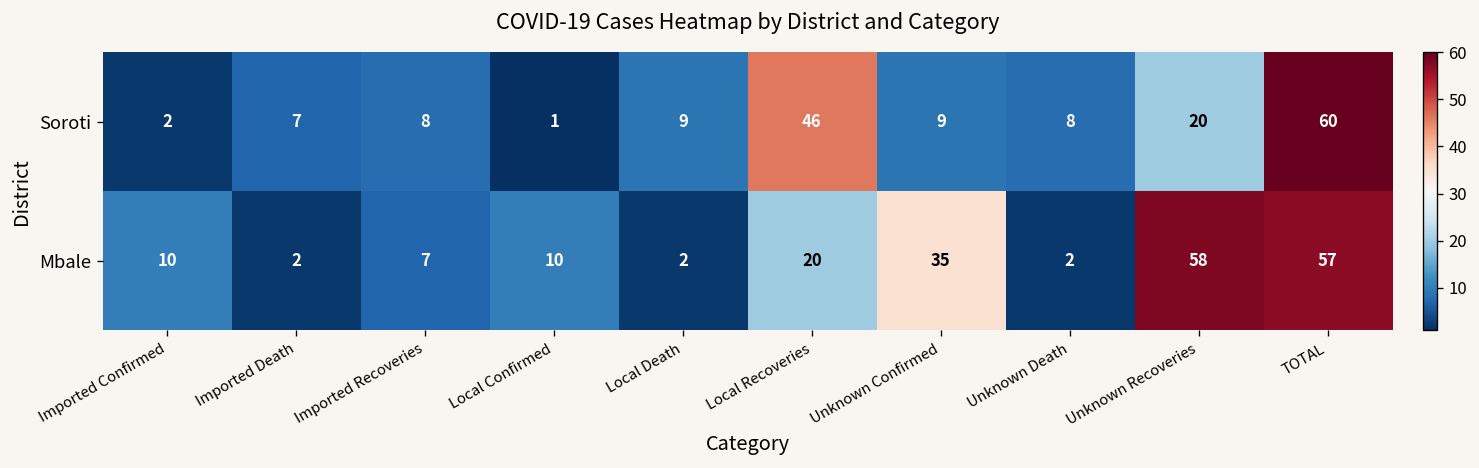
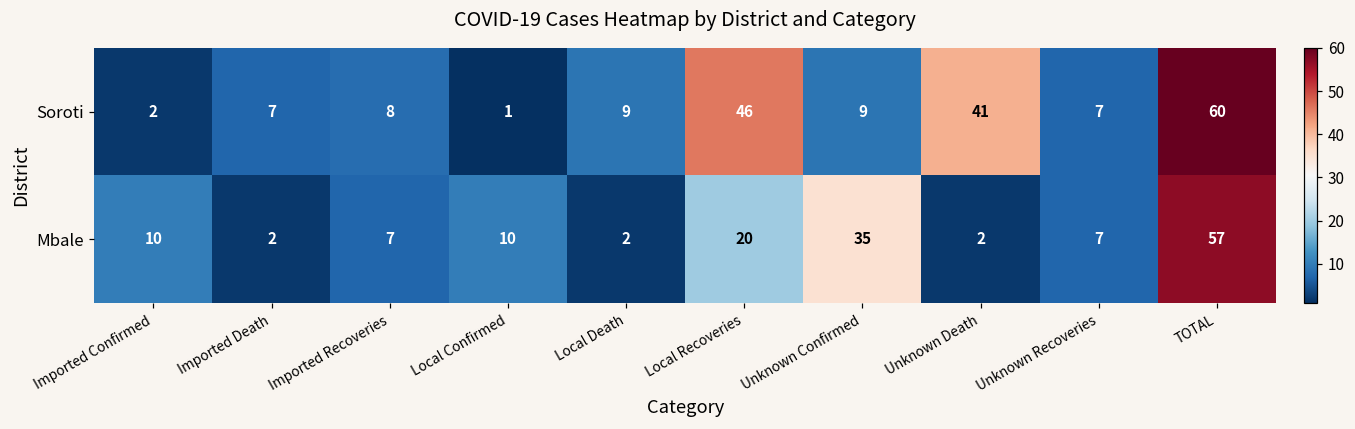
  {
    "Soroti": {
      "Imported Confirmed": 2,
      "Imported Death": 7,
      "Imported Recoveries": 8,
      "Local Confirmed": 1,
      "Local Death": 9,
      "Local Recoveries": 46,
      "Unknown Confirmed": 9,
-     "Unknown Death": 8,
-     "Unknown Recoveries": 20,
+     "Unknown Death": 41,
+     "Unknown Recoveries": 7,
      "TOTAL": 60
    },
    "Mbale": {
      "Imported Confirmed": 10,
      "Imported Death": 2,
      "Imported Recoveries": 7,
      "Local Confirmed": 10,
      "Local Death": 2,
      "Local Recoveries": 20,
      "Unknown Confirmed": 35,
      "Unknown Death": 2,
-     "Unknown Recoveries": 58,
+     "Unknown Recoveries": 7,
      "TOTAL": 57
    }
  }
